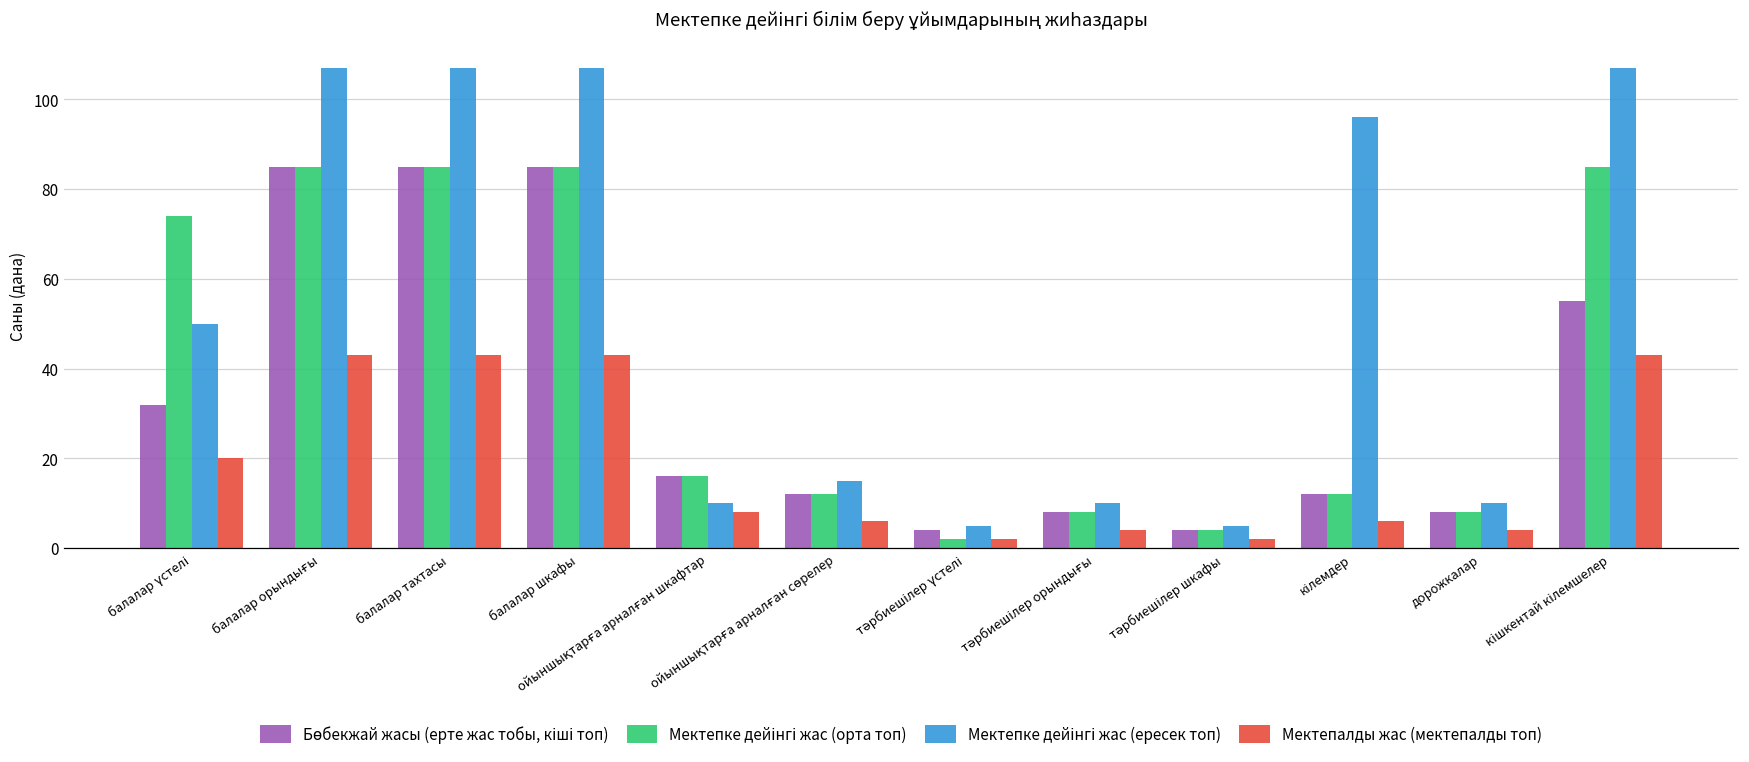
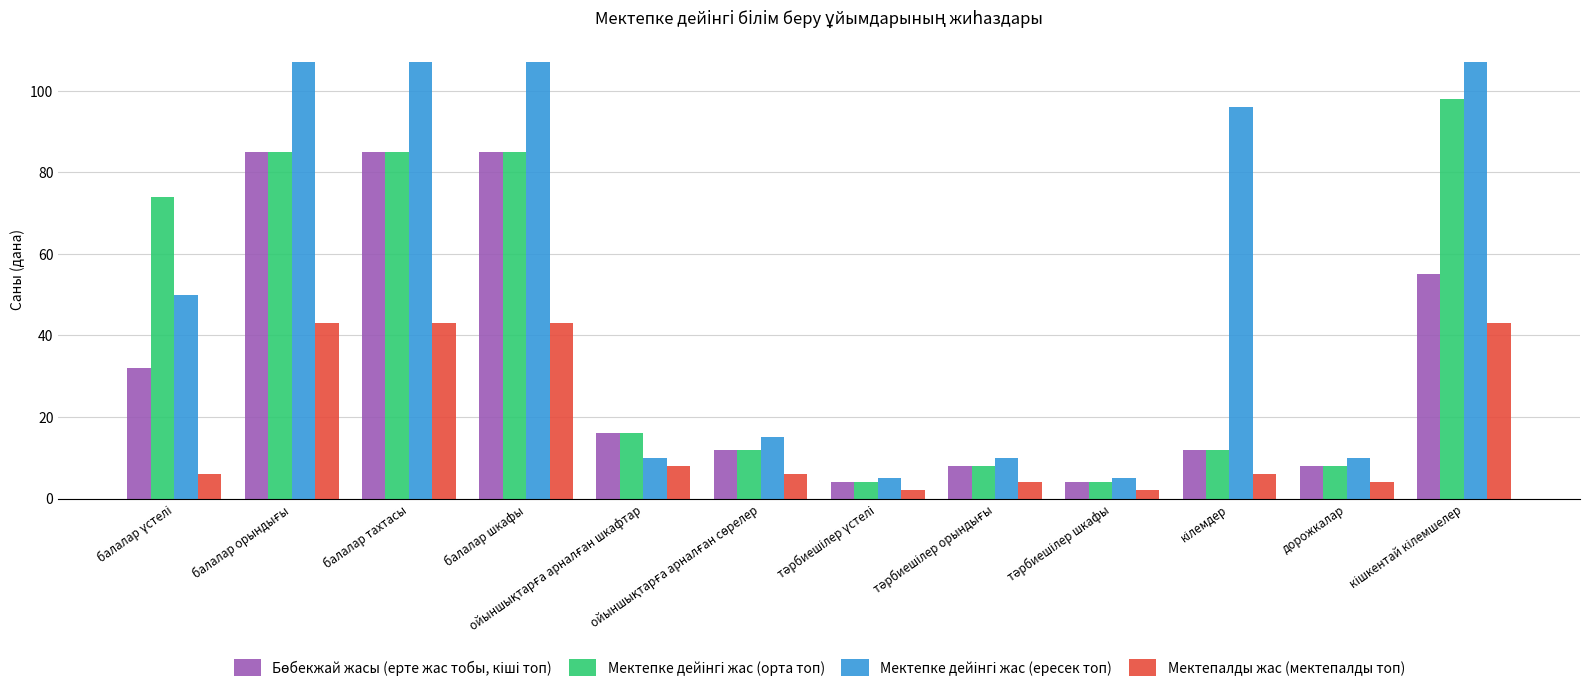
  {
    "Бөбекжай жасы (ерте жас тобы, кіші топ)": {
      "балалар үстелі": 32,
      "балалар орындығы": 85,
      "балалар тахтасы": 85,
      "балалар шкафы": 85,
      "ойыншықтарға арналған шкафтар": 16,
      "ойыншықтарға арналған сөрелер": 12,
      "тәрбиешілер үстелі": 4,
      "тәрбиешілер орындығы": 8,
      "тәрбиешілер шкафы": 4,
      "кілемдер": 12,
      "дорожкалар": 8,
      "кішкентай кілемшелер": 55
    },
    "Мектепке дейінгі жас (орта топ)": {
      "балалар үстелі": 74,
      "балалар орындығы": 85,
      "балалар тахтасы": 85,
      "балалар шкафы": 85,
      "ойыншықтарға арналған шкафтар": 16,
      "ойыншықтарға арналған сөрелер": 12,
-     "тәрбиешілер үстелі": 2,
+     "тәрбиешілер үстелі": 4,
      "тәрбиешілер орындығы": 8,
      "тәрбиешілер шкафы": 4,
      "кілемдер": 12,
      "дорожкалар": 8,
-     "кішкентай кілемшелер": 85
+     "кішкентай кілемшелер": 98
    },
    "Мектепке дейінгі жас (ересек топ)": {
      "балалар үстелі": 50,
      "балалар орындығы": 107,
      "балалар тахтасы": 107,
      "балалар шкафы": 107,
      "ойыншықтарға арналған шкафтар": 10,
      "ойыншықтарға арналған сөрелер": 15,
      "тәрбиешілер үстелі": 5,
      "тәрбиешілер орындығы": 10,
      "тәрбиешілер шкафы": 5,
      "кілемдер": 96,
      "дорожкалар": 10,
      "кішкентай кілемшелер": 107
    },
    "Мектепалды жас (мектепалды топ)": {
-     "балалар үстелі": 20,
+     "балалар үстелі": 6,
      "балалар орындығы": 43,
      "балалар тахтасы": 43,
      "балалар шкафы": 43,
      "ойыншықтарға арналған шкафтар": 8,
      "ойыншықтарға арналған сөрелер": 6,
      "тәрбиешілер үстелі": 2,
      "тәрбиешілер орындығы": 4,
      "тәрбиешілер шкафы": 2,
      "кілемдер": 6,
      "дорожкалар": 4,
      "кішкентай кілемшелер": 43
    }
  }
